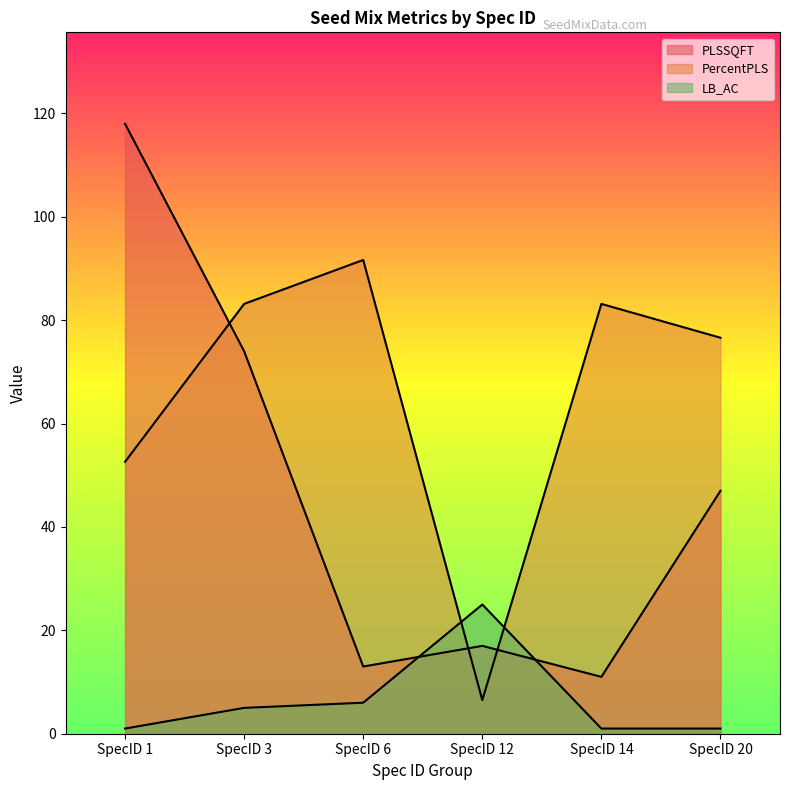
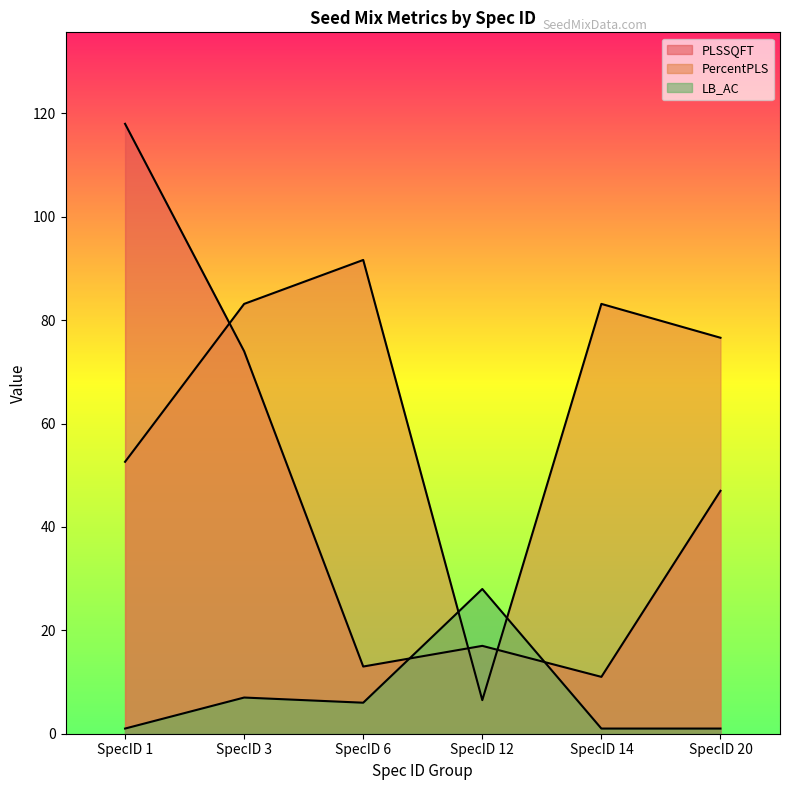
  {
    "LB_AC": {
      "SpecID 1": 1,
-     "SpecID 3": 5,
+     "SpecID 3": 7,
      "SpecID 6": 6,
-     "SpecID 12": 25,
+     "SpecID 12": 28,
      "SpecID 14": 1,
      "SpecID 20": 1
    }
  }
